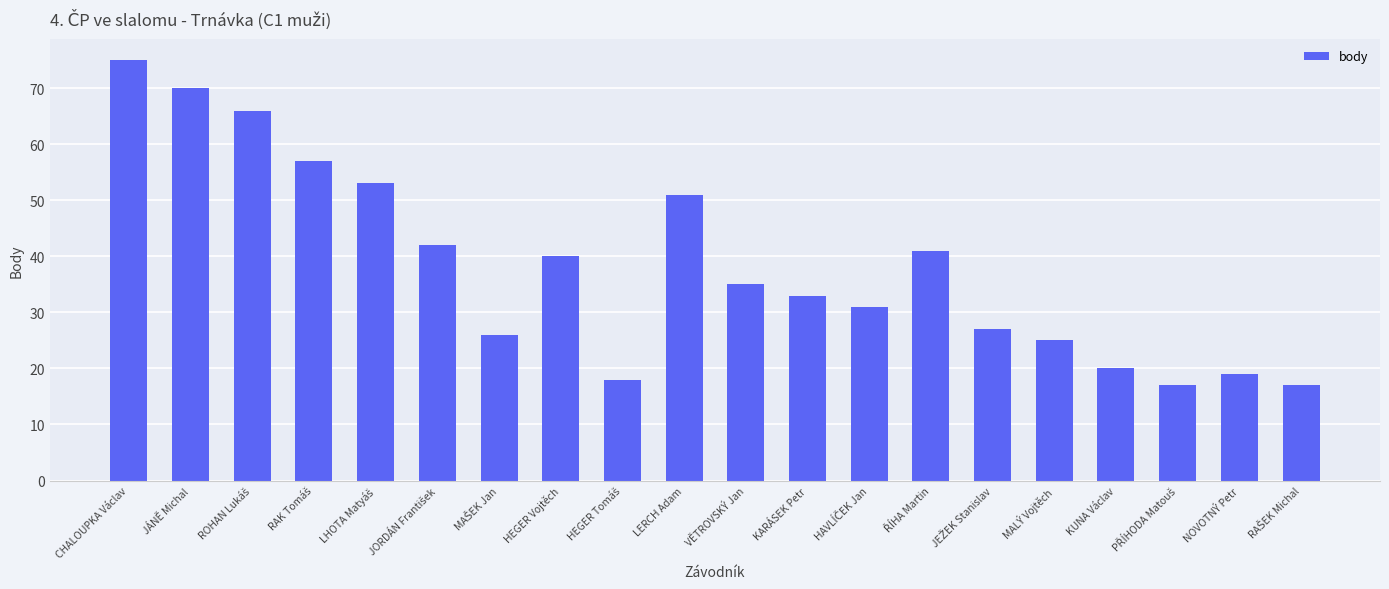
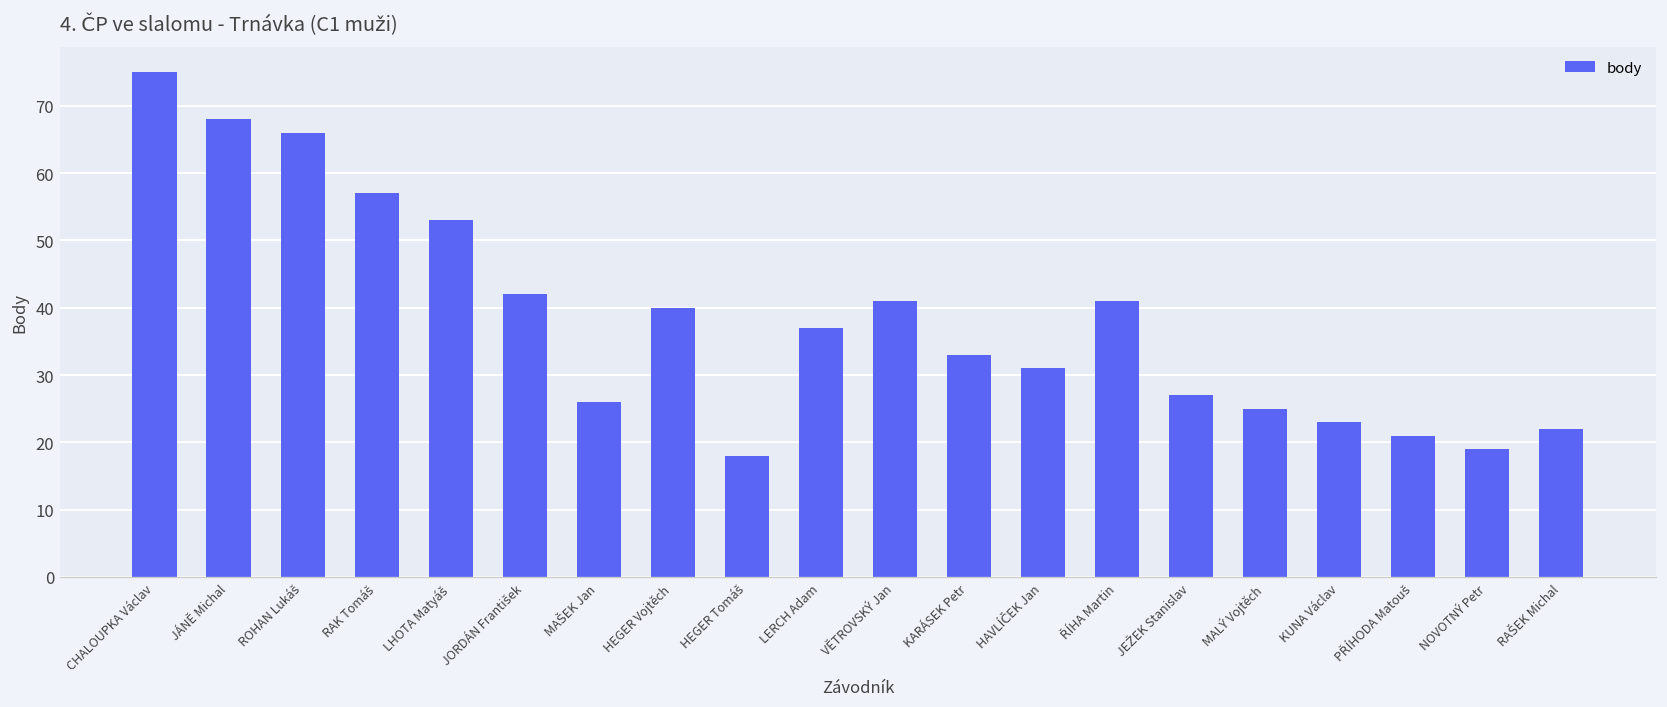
  {
    "CHALOUPKA Václav": 75,
-   "JÁNĚ Michal": 70,
+   "JÁNĚ Michal": 68,
    "ROHAN Lukáš": 66,
    "RAK Tomáš": 57,
    "LHOTA Matyáš": 53,
    "JORDÁN František": 42,
    "MAŠEK Jan": 26,
    "HEGER Vojtěch": 40,
    "HEGER Tomáš": 18,
-   "LERCH Adam": 51,
-   "VĚTROVSKÝ Jan": 35,
+   "LERCH Adam": 37,
+   "VĚTROVSKÝ Jan": 41,
    "KARÁSEK Petr": 33,
    "HAVLÍČEK Jan": 31,
    "ŘÍHA Martin": 41,
    "JEŽEK Stanislav": 27,
    "MALÝ Vojtěch": 25,
-   "KUNA Václav": 20,
-   "PŘÍHODA Matouš": 17,
+   "KUNA Václav": 23,
+   "PŘÍHODA Matouš": 21,
    "NOVOTNÝ Petr": 19,
-   "RAŠEK Michal": 17
+   "RAŠEK Michal": 22
  }
